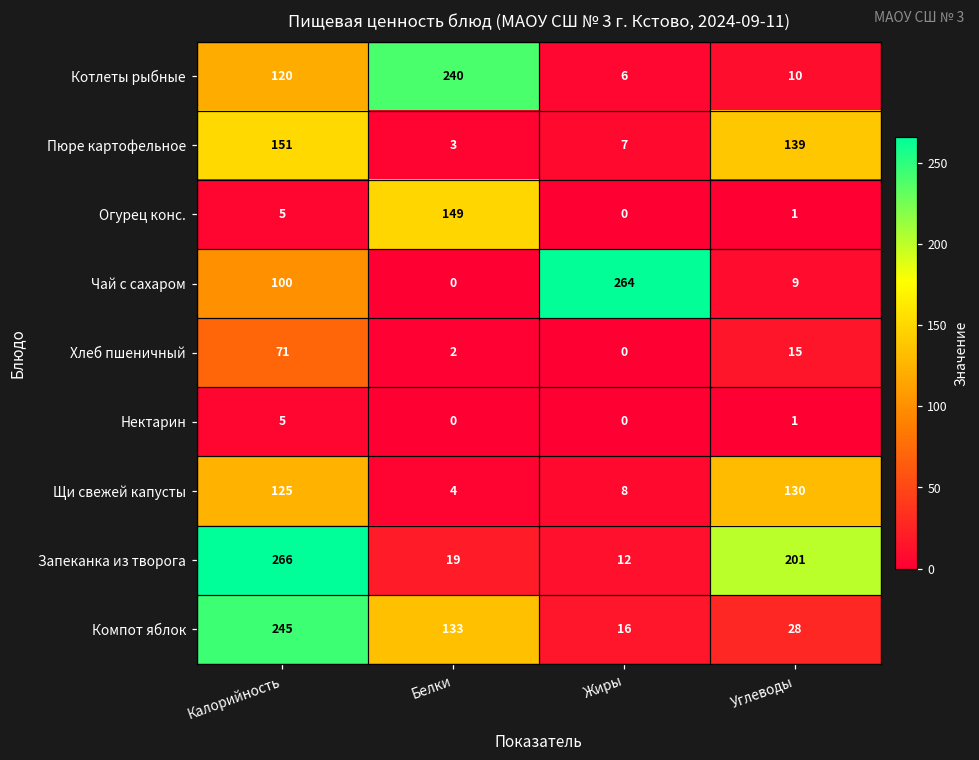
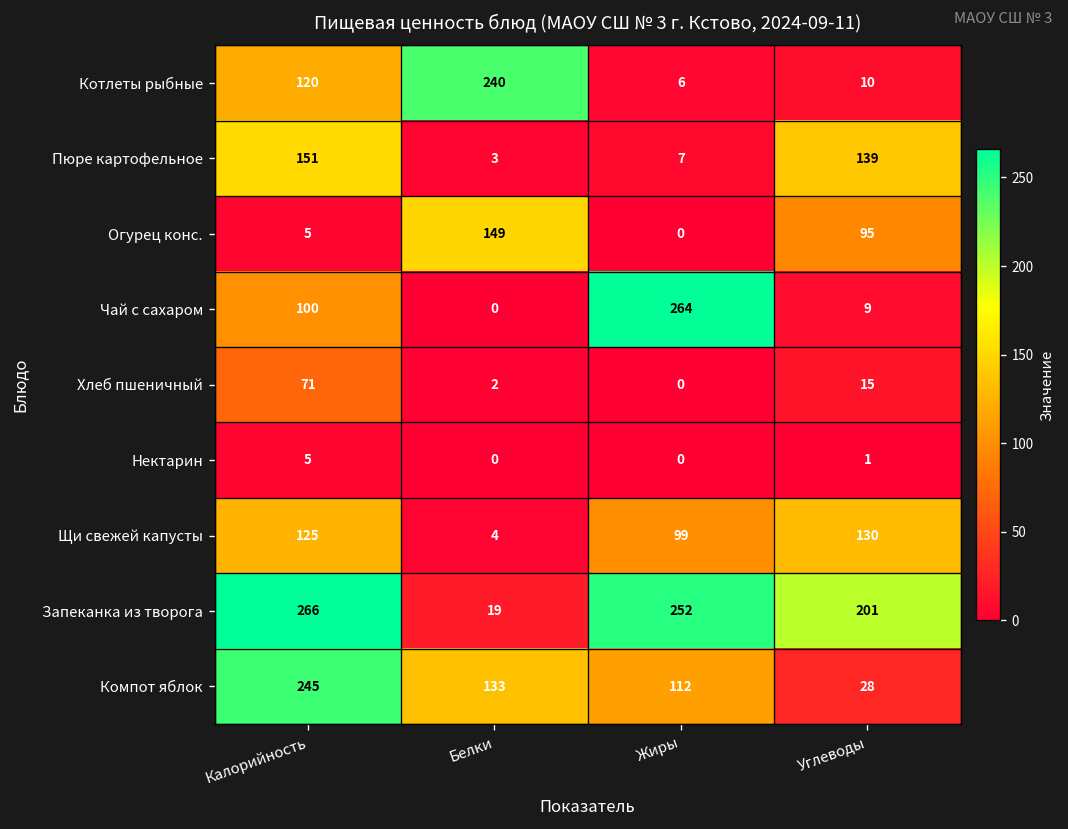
  {
    "Котлеты рыбные": {
      "Калорийность": 120,
      "Белки": 240,
      "Жиры": 6,
      "Углеводы": 10
    },
    "Пюре картофельное": {
      "Калорийность": 151,
      "Белки": 3,
      "Жиры": 7,
      "Углеводы": 139
    },
    "Огурец конс.": {
      "Калорийность": 5,
      "Белки": 149,
      "Жиры": 0,
-     "Углеводы": 1
+     "Углеводы": 95
    },
    "Чай с сахаром": {
      "Калорийность": 100,
      "Белки": 0,
      "Жиры": 264,
      "Углеводы": 9
    },
    "Хлеб пшеничный": {
      "Калорийность": 71,
      "Белки": 2,
      "Жиры": 0,
      "Углеводы": 15
    },
    "Нектарин": {
      "Калорийность": 5,
      "Белки": 0,
      "Жиры": 0,
      "Углеводы": 1
    },
    "Щи свежей капусты": {
      "Калорийность": 125,
      "Белки": 4,
-     "Жиры": 8,
+     "Жиры": 99,
      "Углеводы": 130
    },
    "Запеканка из творога": {
      "Калорийность": 266,
      "Белки": 19,
-     "Жиры": 12,
+     "Жиры": 252,
      "Углеводы": 201
    },
    "Компот яблок": {
      "Калорийность": 245,
      "Белки": 133,
-     "Жиры": 16,
+     "Жиры": 112,
      "Углеводы": 28
    }
  }
